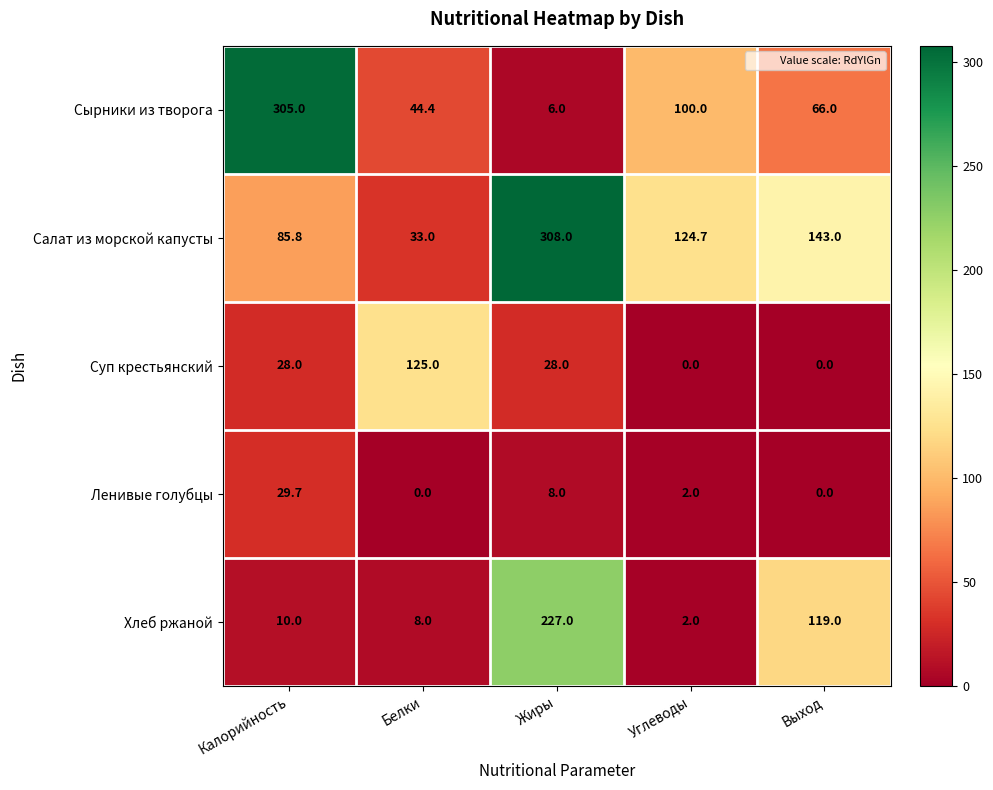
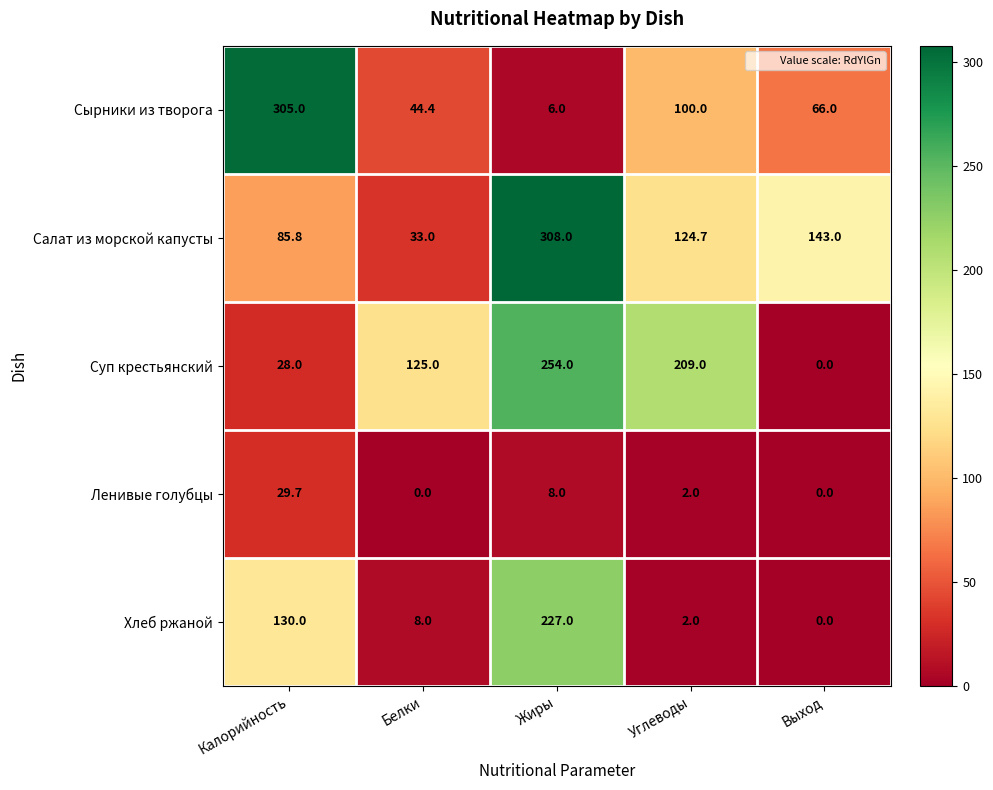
  {
    "Сырники из творога": {
      "Калорийность": 305.0,
      "Белки": 44.4,
      "Жиры": 6.0,
      "Углеводы": 100.0,
      "Выход": 66.0
    },
    "Салат из морской капусты": {
      "Калорийность": 85.8,
      "Белки": 33.0,
      "Жиры": 308.0,
      "Углеводы": 124.7,
      "Выход": 143.0
    },
    "Суп крестьянский": {
      "Калорийность": 28.0,
      "Белки": 125.0,
-     "Жиры": 28.0,
-     "Углеводы": 0.0,
+     "Жиры": 254.0,
+     "Углеводы": 209.0,
      "Выход": 0.0
    },
    "Ленивые голубцы": {
      "Калорийность": 29.7,
      "Белки": 0.0,
      "Жиры": 8.0,
      "Углеводы": 2.0,
      "Выход": 0.0
    },
    "Хлеб ржаной": {
-     "Калорийность": 10.0,
+     "Калорийность": 130.0,
      "Белки": 8.0,
      "Жиры": 227.0,
      "Углеводы": 2.0,
-     "Выход": 119.0
+     "Выход": 0.0
    }
  }
